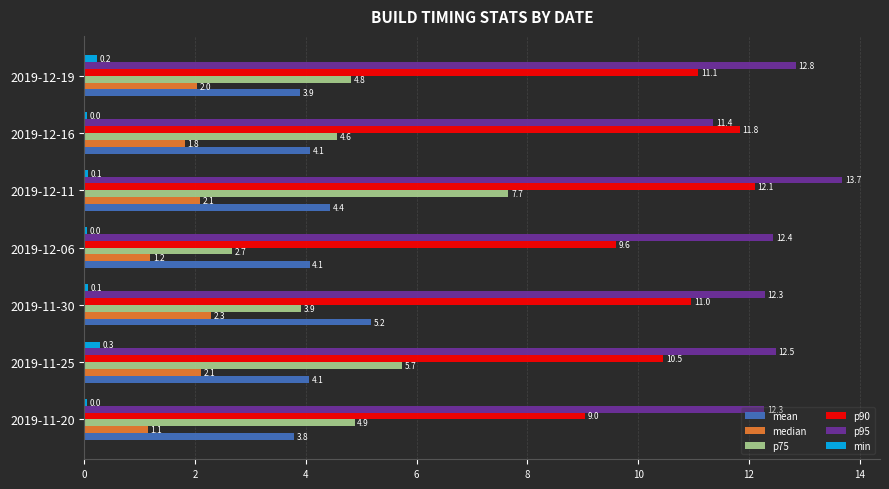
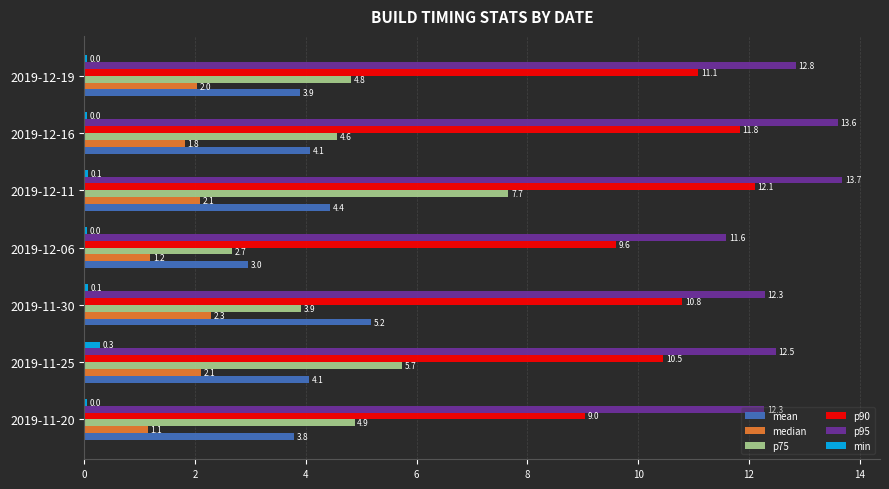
  {
    "mean": {
      "2019-12-19": 3.9,
      "2019-12-16": 4.1,
      "2019-12-11": 4.4,
-     "2019-12-06": 4.1,
+     "2019-12-06": 3.0,
      "2019-11-30": 5.2,
      "2019-11-25": 4.1,
      "2019-11-20": 3.8
    },
    "median": {
      "2019-12-19": 2.0,
      "2019-12-16": 1.8,
      "2019-12-11": 2.1,
      "2019-12-06": 1.2,
      "2019-11-30": 2.3,
      "2019-11-25": 2.1,
      "2019-11-20": 1.1
    },
    "p75": {
      "2019-12-19": 4.8,
      "2019-12-16": 4.6,
      "2019-12-11": 7.7,
      "2019-12-06": 2.7,
      "2019-11-30": 3.9,
      "2019-11-25": 5.7,
      "2019-11-20": 4.9
    },
    "p90": {
      "2019-12-19": 11.1,
      "2019-12-16": 11.8,
      "2019-12-11": 12.1,
      "2019-12-06": 9.6,
-     "2019-11-30": 11.0,
+     "2019-11-30": 10.8,
      "2019-11-25": 10.5,
      "2019-11-20": 9.0
    },
    "p95": {
      "2019-12-19": 12.8,
-     "2019-12-16": 11.4,
+     "2019-12-16": 13.6,
      "2019-12-11": 13.7,
-     "2019-12-06": 12.4,
+     "2019-12-06": 11.6,
      "2019-11-30": 12.3,
      "2019-11-25": 12.5
    },
    "min": {
-     "2019-12-19": 0.2,
+     "2019-12-19": 0.0,
      "2019-12-16": 0.0,
      "2019-12-11": 0.1,
      "2019-12-06": 0.0,
      "2019-11-30": 0.1,
      "2019-11-25": 0.3,
      "2019-11-20": 0.0
    }
  }
